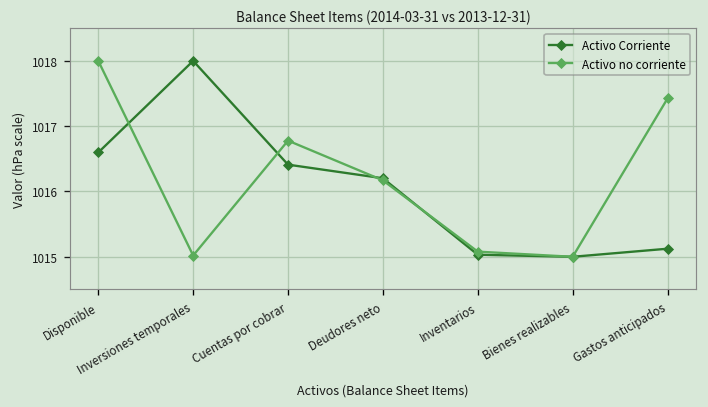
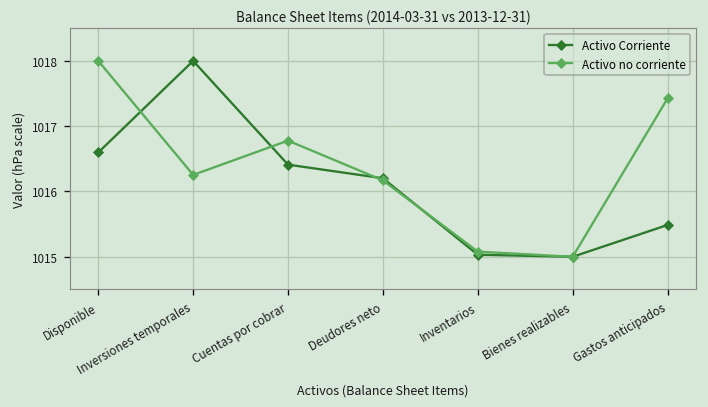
  {
    "Activo Corriente": {
      "Disponible": 1016.6,
      "Inversiones temporales": 1018.0,
      "Cuentas por cobrar": 1016.4,
      "Inventarios": 1015.0,
-     "Gastos anticipados": 1015.1
+     "Gastos anticipados": 1015.5
    },
    "Activo no corriente": {
      "Disponible": 1018.0,
-     "Inversiones temporales": 1015.0,
+     "Inversiones temporales": 1016.3,
      "Cuentas por cobrar": 1016.8,
      "Inventarios": 1015.1,
      "Gastos anticipados": 1017.4
    }
  }
